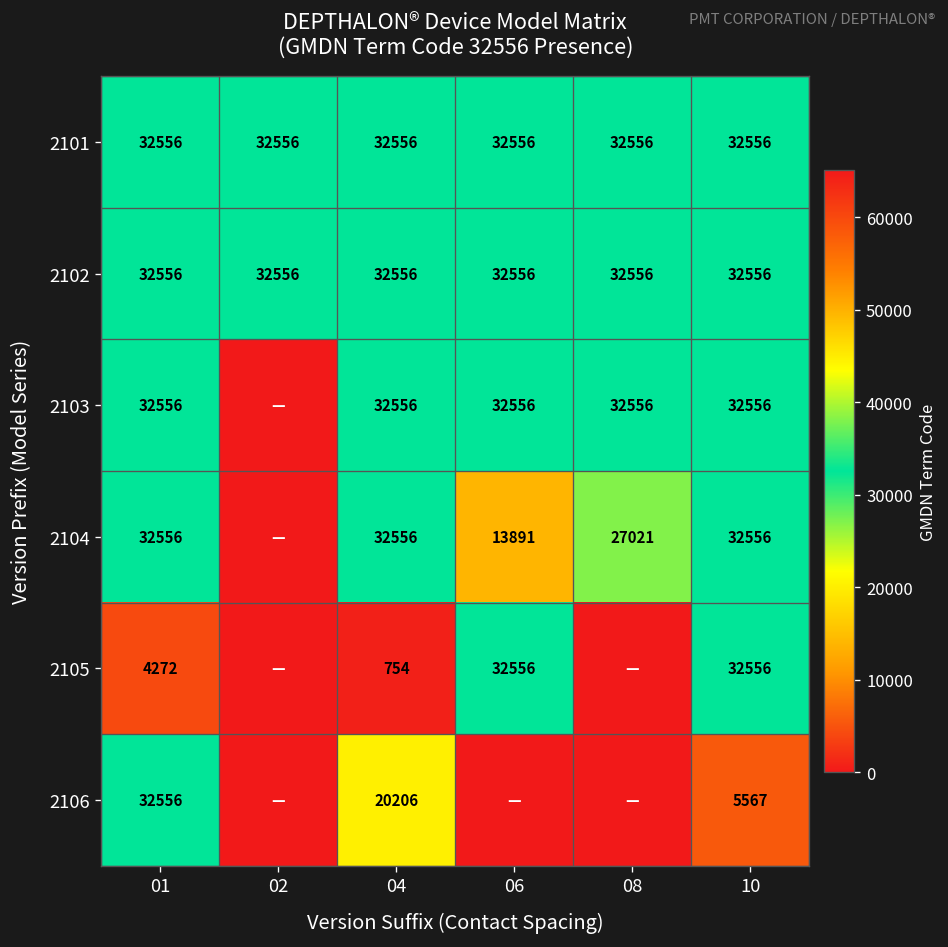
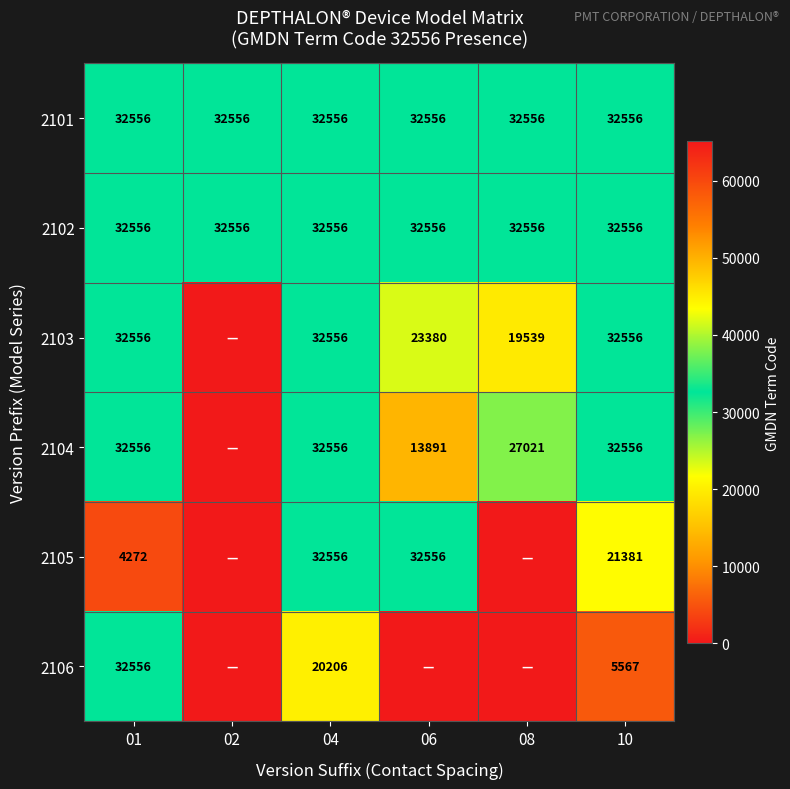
  {
    "2101": {
      "01": 32556,
      "02": 32556,
      "04": 32556,
      "06": 32556,
      "08": 32556,
      "10": 32556
    },
    "2102": {
      "01": 32556,
      "02": 32556,
      "04": 32556,
      "06": 32556,
      "08": 32556,
      "10": 32556
    },
    "2103": {
      "01": 32556,
      "04": 32556,
-     "06": 32556,
-     "08": 32556,
+     "06": 23380,
+     "08": 19539,
      "10": 32556
    },
    "2104": {
      "01": 32556,
      "04": 32556,
      "06": 13891,
      "08": 27021,
      "10": 32556
    },
    "2105": {
      "01": 4272,
-     "04": 754,
+     "04": 32556,
      "06": 32556,
-     "10": 32556
+     "10": 21381
    },
    "2106": {
      "01": 32556,
      "04": 20206,
      "10": 5567
    }
  }
